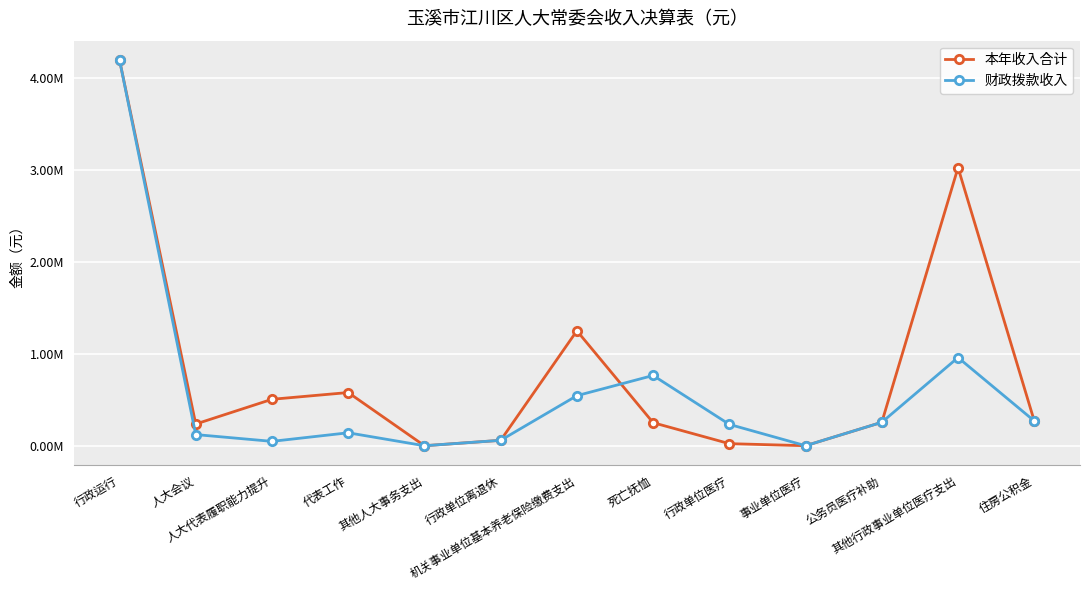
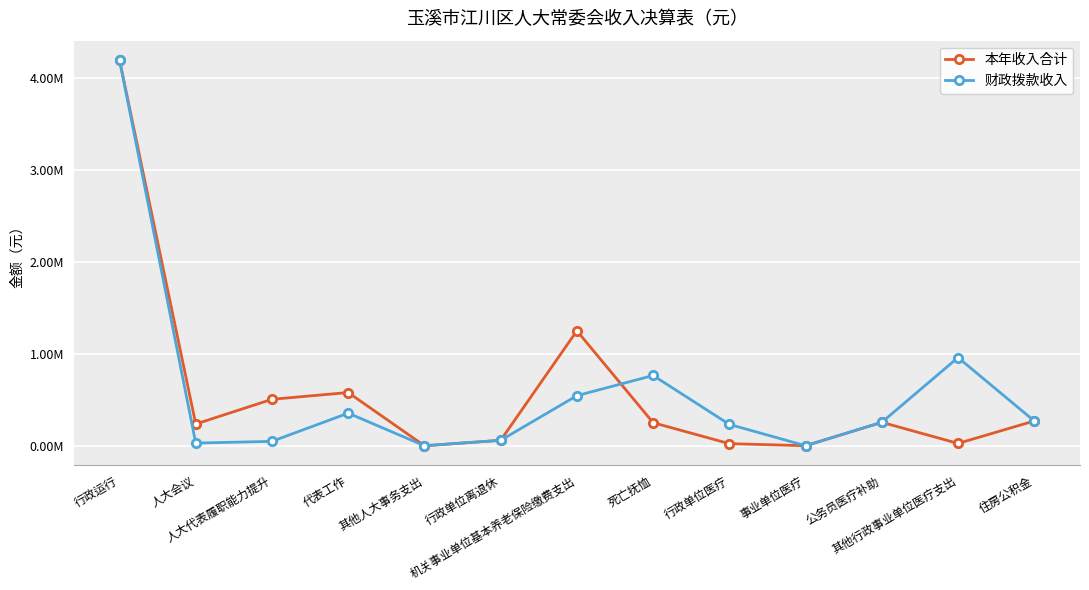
  {
    "本年收入合计": {
      "人大会议": 200000,
      "人大代表履职能力提升": 500000,
      "代表工作": 600000,
      "机关事业单位基本养老保险缴费支出": 1300000,
      "死亡抚恤": 300000,
      "行政单位医疗": 0,
-     "其他行政事业单位医疗支出": 3000000
+     "其他行政事业单位医疗支出": 0
    },
    "财政拨款收入": {
-     "人大会议": 100000,
+     "人大会议": 0,
      "人大代表履职能力提升": 100000,
-     "代表工作": 100000,
+     "代表工作": 400000,
      "机关事业单位基本养老保险缴费支出": 500000,
      "死亡抚恤": 800000,
      "行政单位医疗": 200000,
      "其他行政事业单位医疗支出": 1000000
    }
  }
